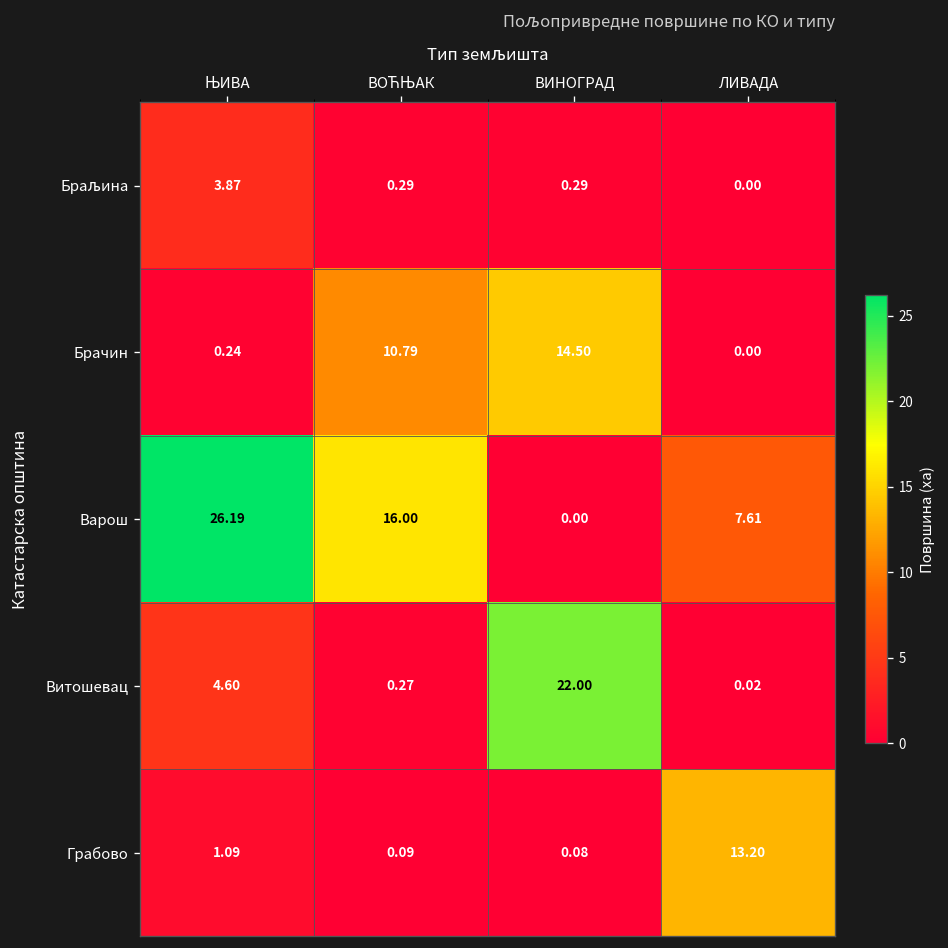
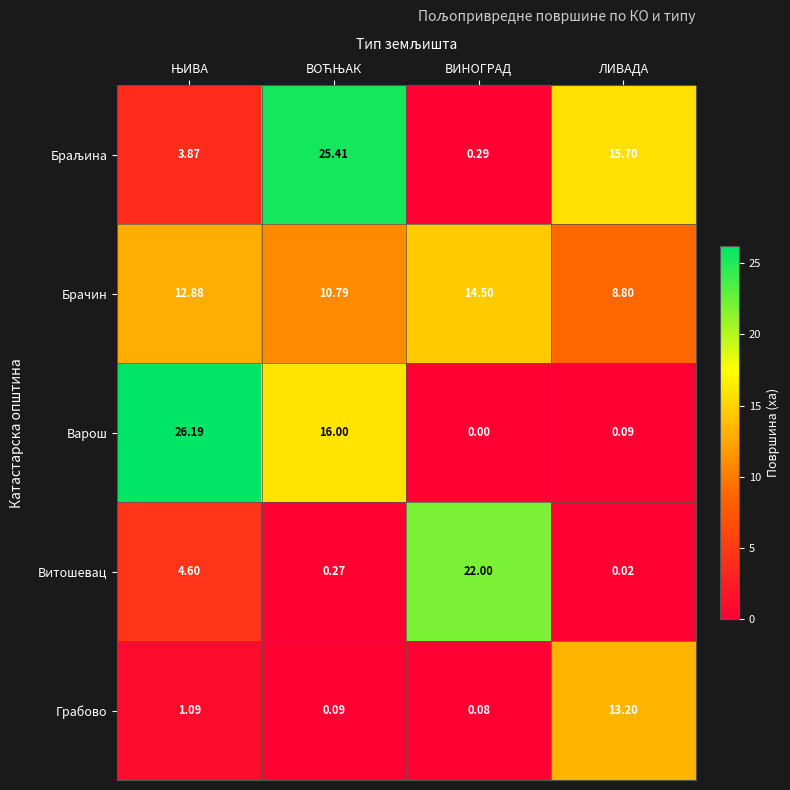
  {
    "Браљина": {
      "ЊИВА": 3.87,
-     "ВОЋЊАК": 0.29,
+     "ВОЋЊАК": 25.41,
      "ВИНОГРАД": 0.29,
-     "ЛИВАДА": 0.00
+     "ЛИВАДА": 15.70
    },
    "Брачин": {
-     "ЊИВА": 0.24,
+     "ЊИВА": 12.88,
      "ВОЋЊАК": 10.79,
      "ВИНОГРАД": 14.50,
-     "ЛИВАДА": 0.00
+     "ЛИВАДА": 8.80
    },
    "Варош": {
      "ЊИВА": 26.19,
      "ВОЋЊАК": 16.00,
      "ВИНОГРАД": 0.00,
-     "ЛИВАДА": 7.61
+     "ЛИВАДА": 0.09
    },
    "Витошевац": {
      "ЊИВА": 4.60,
      "ВОЋЊАК": 0.27,
      "ВИНОГРАД": 22.00,
      "ЛИВАДА": 0.02
    },
    "Грабово": {
      "ЊИВА": 1.09,
      "ВОЋЊАК": 0.09,
      "ВИНОГРАД": 0.08,
      "ЛИВАДА": 13.20
    }
  }
